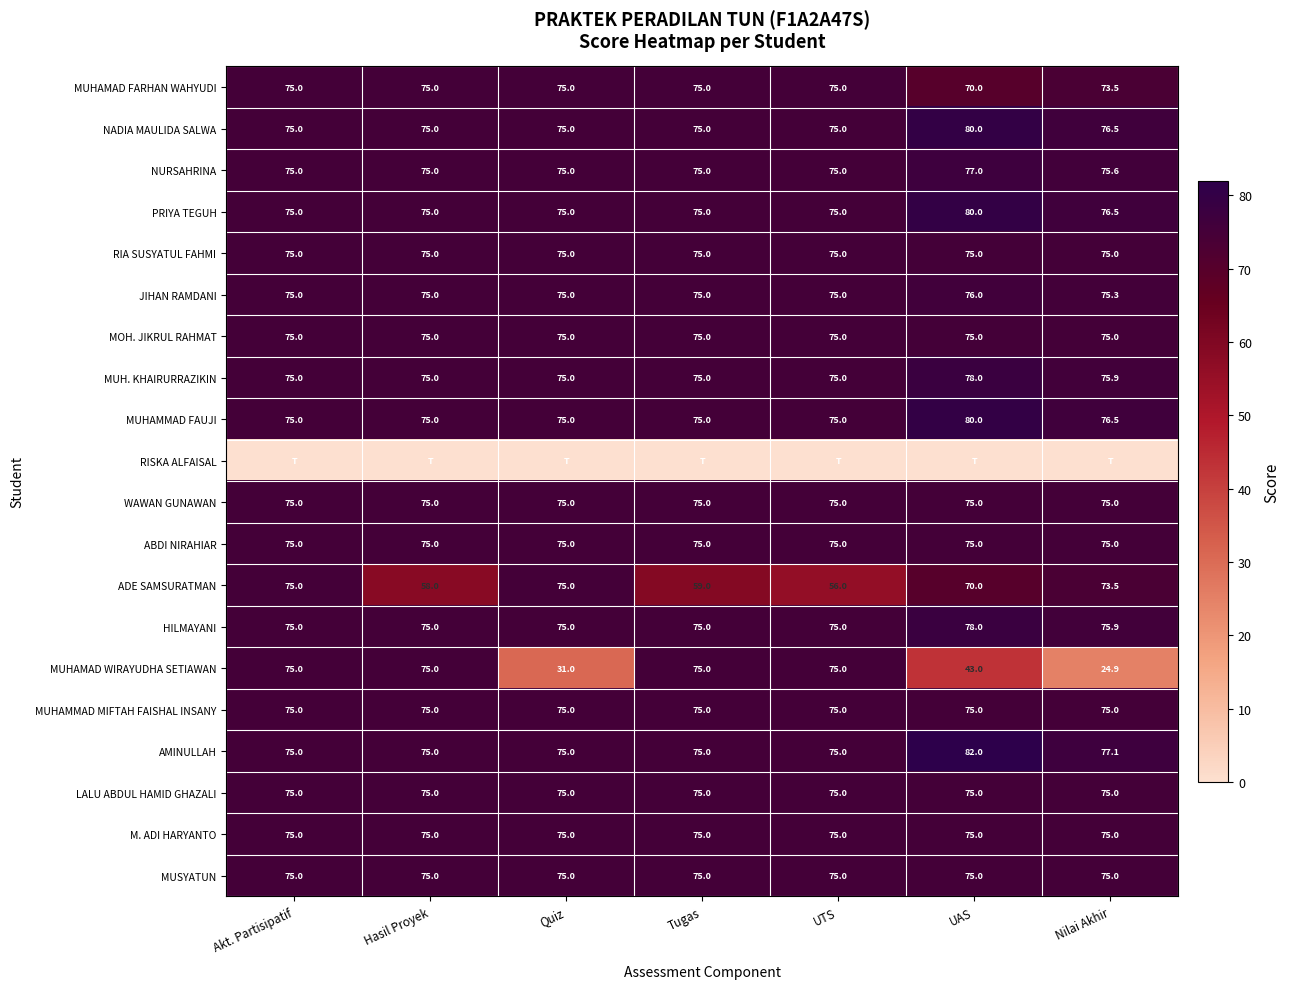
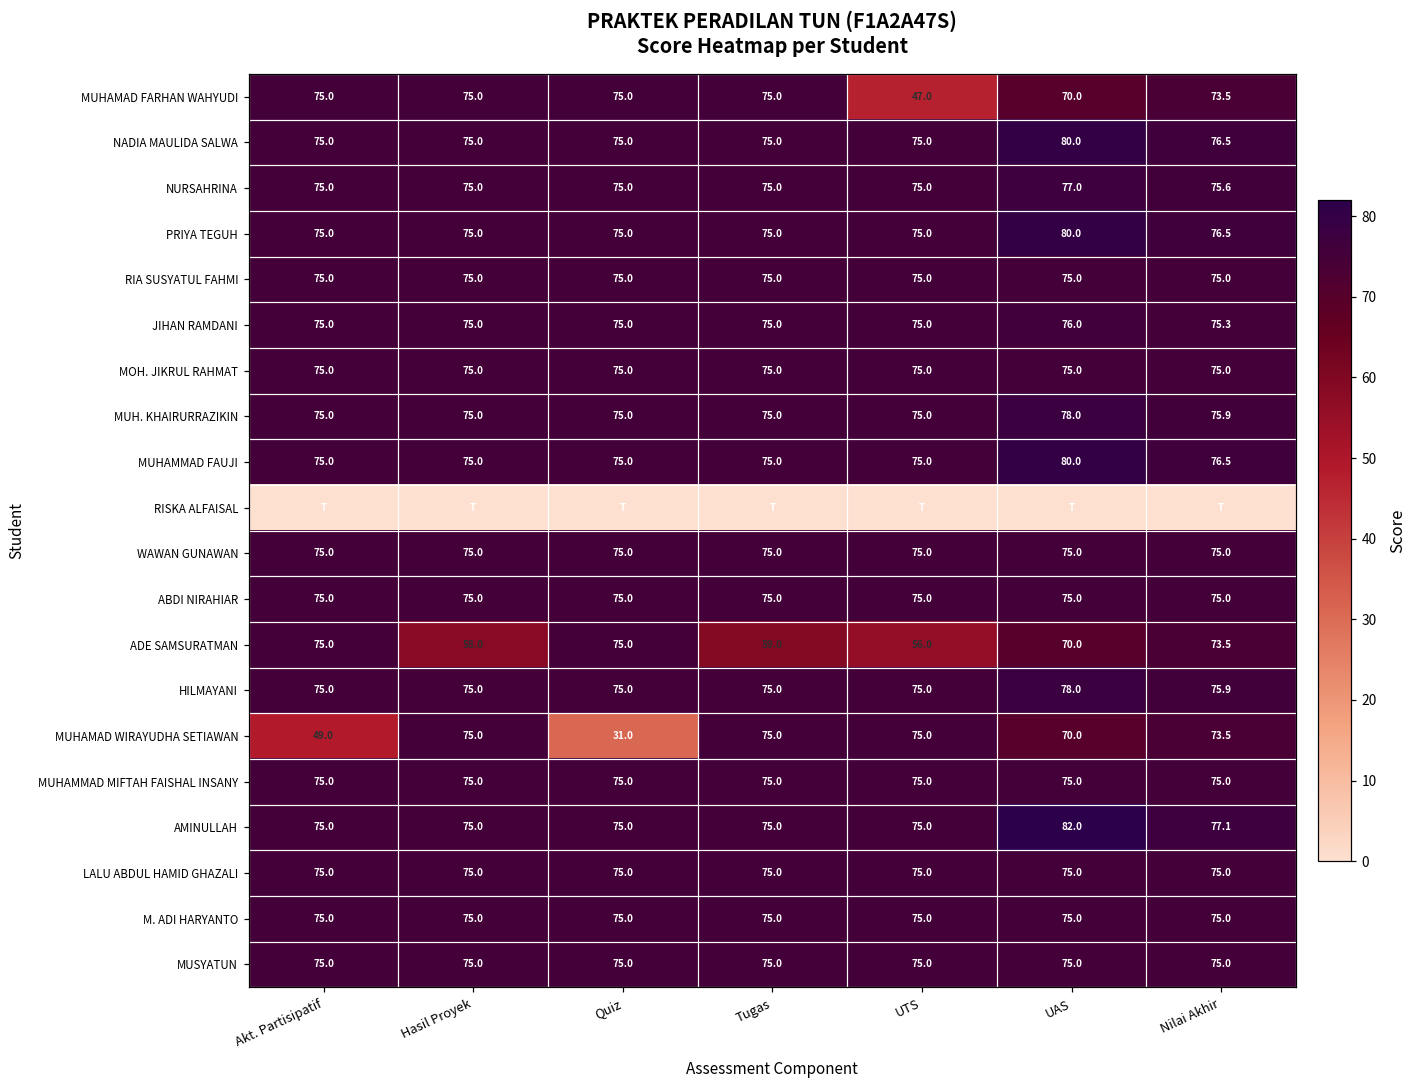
  {
    "MUHAMAD FARHAN WAHYUDI": {
      "Akt. Partisipatif": 75.0,
      "Hasil Proyek": 75.0,
      "Quiz": 75.0,
      "Tugas": 75.0,
-     "UTS": 75.0,
+     "UTS": 47.0,
      "UAS": 70.0,
      "Nilai Akhir": 73.5
    },
    "NADIA MAULIDA SALWA": {
      "Akt. Partisipatif": 75.0,
      "Hasil Proyek": 75.0,
      "Quiz": 75.0,
      "Tugas": 75.0,
      "UTS": 75.0,
      "UAS": 80.0,
      "Nilai Akhir": 76.5
    },
    "NURSAHRINA": {
      "Akt. Partisipatif": 75.0,
      "Hasil Proyek": 75.0,
      "Quiz": 75.0,
      "Tugas": 75.0,
      "UTS": 75.0,
      "UAS": 77.0,
      "Nilai Akhir": 75.6
    },
    "PRIYA TEGUH": {
      "Akt. Partisipatif": 75.0,
      "Hasil Proyek": 75.0,
      "Quiz": 75.0,
      "Tugas": 75.0,
      "UTS": 75.0,
      "UAS": 80.0,
      "Nilai Akhir": 76.5
    },
    "RIA SUSYATUL FAHMI": {
      "Akt. Partisipatif": 75.0,
      "Hasil Proyek": 75.0,
      "Quiz": 75.0,
      "Tugas": 75.0,
      "UTS": 75.0,
      "UAS": 75.0,
      "Nilai Akhir": 75.0
    },
    "JIHAN RAMDANI": {
      "Akt. Partisipatif": 75.0,
      "Hasil Proyek": 75.0,
      "Quiz": 75.0,
      "Tugas": 75.0,
      "UTS": 75.0,
      "UAS": 76.0,
      "Nilai Akhir": 75.3
    },
    "MOH. JIKRUL RAHMAT": {
      "Akt. Partisipatif": 75.0,
      "Hasil Proyek": 75.0,
      "Quiz": 75.0,
      "Tugas": 75.0,
      "UTS": 75.0,
      "UAS": 75.0,
      "Nilai Akhir": 75.0
    },
    "MUH. KHAIRURRAZIKIN": {
      "Akt. Partisipatif": 75.0,
      "Hasil Proyek": 75.0,
      "Quiz": 75.0,
      "Tugas": 75.0,
      "UTS": 75.0,
      "UAS": 78.0,
      "Nilai Akhir": 75.9
    },
    "MUHAMMAD FAUJI": {
      "Akt. Partisipatif": 75.0,
      "Hasil Proyek": 75.0,
      "Quiz": 75.0,
      "Tugas": 75.0,
      "UTS": 75.0,
      "UAS": 80.0,
      "Nilai Akhir": 76.5
    },
    "WAWAN GUNAWAN": {
      "Akt. Partisipatif": 75.0,
      "Hasil Proyek": 75.0,
      "Quiz": 75.0,
      "Tugas": 75.0,
      "UTS": 75.0,
      "UAS": 75.0,
      "Nilai Akhir": 75.0
    },
    "ABDI NIRAHIAR": {
      "Akt. Partisipatif": 75.0,
      "Hasil Proyek": 75.0,
      "Quiz": 75.0,
      "Tugas": 75.0,
      "UTS": 75.0,
      "UAS": 75.0,
      "Nilai Akhir": 75.0
    },
    "ADE SAMSURATMAN": {
      "Akt. Partisipatif": 75.0,
      "Hasil Proyek": 58.0,
      "Quiz": 75.0,
      "Tugas": 59.0,
      "UTS": 56.0,
      "UAS": 70.0,
      "Nilai Akhir": 73.5
    },
    "HILMAYANI": {
      "Akt. Partisipatif": 75.0,
      "Hasil Proyek": 75.0,
      "Quiz": 75.0,
      "Tugas": 75.0,
      "UTS": 75.0,
      "UAS": 78.0,
      "Nilai Akhir": 75.9
    },
    "MUHAMAD WIRAYUDHA SETIAWAN": {
-     "Akt. Partisipatif": 75.0,
+     "Akt. Partisipatif": 49.0,
      "Hasil Proyek": 75.0,
      "Quiz": 31.0,
      "Tugas": 75.0,
      "UTS": 75.0,
-     "UAS": 43.0,
-     "Nilai Akhir": 24.9
+     "UAS": 70.0,
+     "Nilai Akhir": 73.5
    },
    "MUHAMMAD MIFTAH FAISHAL INSANY": {
      "Akt. Partisipatif": 75.0,
      "Hasil Proyek": 75.0,
      "Quiz": 75.0,
      "Tugas": 75.0,
      "UTS": 75.0,
      "UAS": 75.0,
      "Nilai Akhir": 75.0
    },
    "AMINULLAH": {
      "Akt. Partisipatif": 75.0,
      "Hasil Proyek": 75.0,
      "Quiz": 75.0,
      "Tugas": 75.0,
      "UTS": 75.0,
      "UAS": 82.0,
      "Nilai Akhir": 77.1
    },
    "LALU ABDUL HAMID GHAZALI": {
      "Akt. Partisipatif": 75.0,
      "Hasil Proyek": 75.0,
      "Quiz": 75.0,
      "Tugas": 75.0,
      "UTS": 75.0,
      "UAS": 75.0,
      "Nilai Akhir": 75.0
    },
    "M. ADI HARYANTO": {
      "Akt. Partisipatif": 75.0,
      "Hasil Proyek": 75.0,
      "Quiz": 75.0,
      "Tugas": 75.0,
      "UTS": 75.0,
      "UAS": 75.0,
      "Nilai Akhir": 75.0
    },
    "MUSYATUN": {
      "Akt. Partisipatif": 75.0,
      "Hasil Proyek": 75.0,
      "Quiz": 75.0,
      "Tugas": 75.0,
      "UTS": 75.0,
      "UAS": 75.0,
      "Nilai Akhir": 75.0
    }
  }
